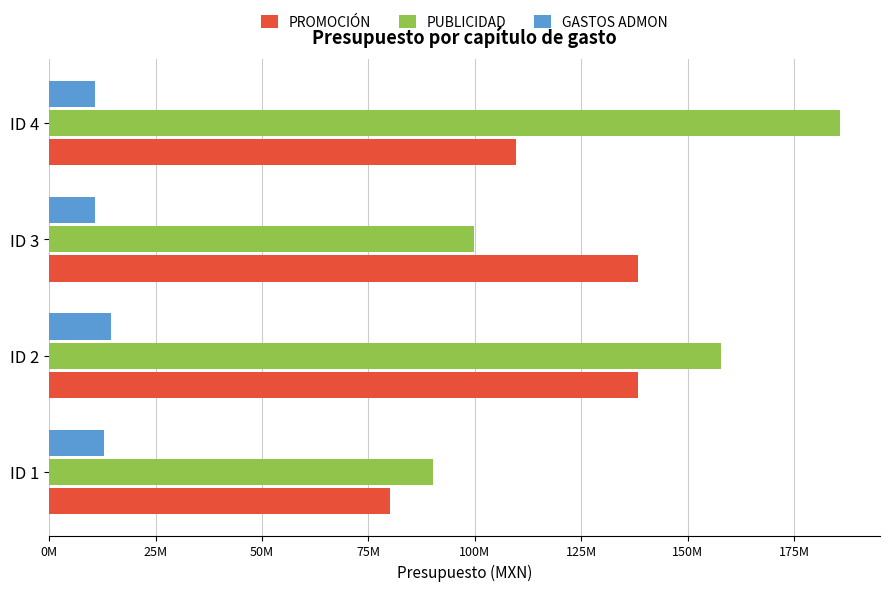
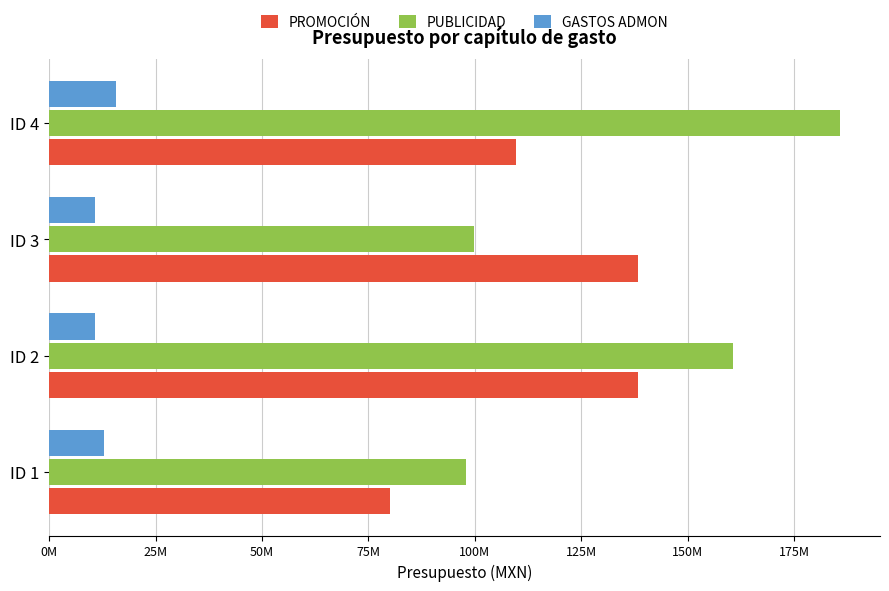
  {
    "PROMOCIÓN": {
      "ID 4": 110000000,
      "ID 3": 138000000,
      "ID 2": 138000000,
      "ID 1": 80000000
    },
    "PUBLICIDAD": {
      "ID 4": 186000000,
      "ID 3": 100000000,
-     "ID 2": 158000000,
-     "ID 1": 90000000
+     "ID 2": 161000000,
+     "ID 1": 98000000
    },
    "GASTOS ADMON": {
-     "ID 4": 11000000,
+     "ID 4": 16000000,
      "ID 3": 11000000,
-     "ID 2": 15000000,
+     "ID 2": 11000000,
      "ID 1": 13000000
    }
  }
